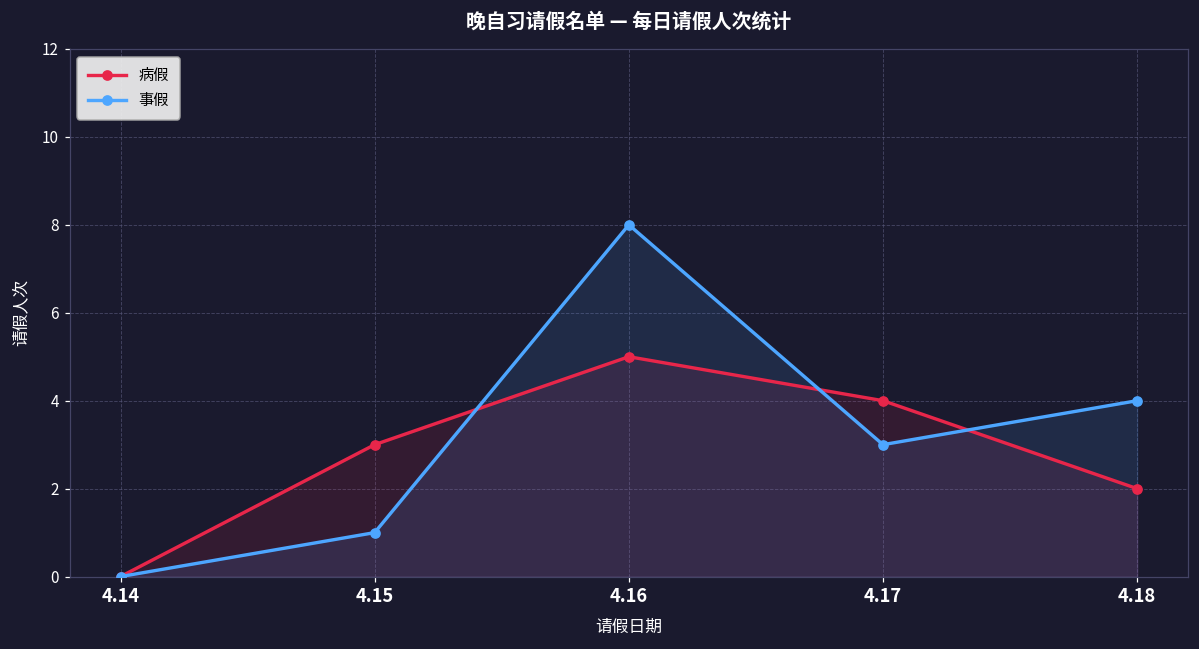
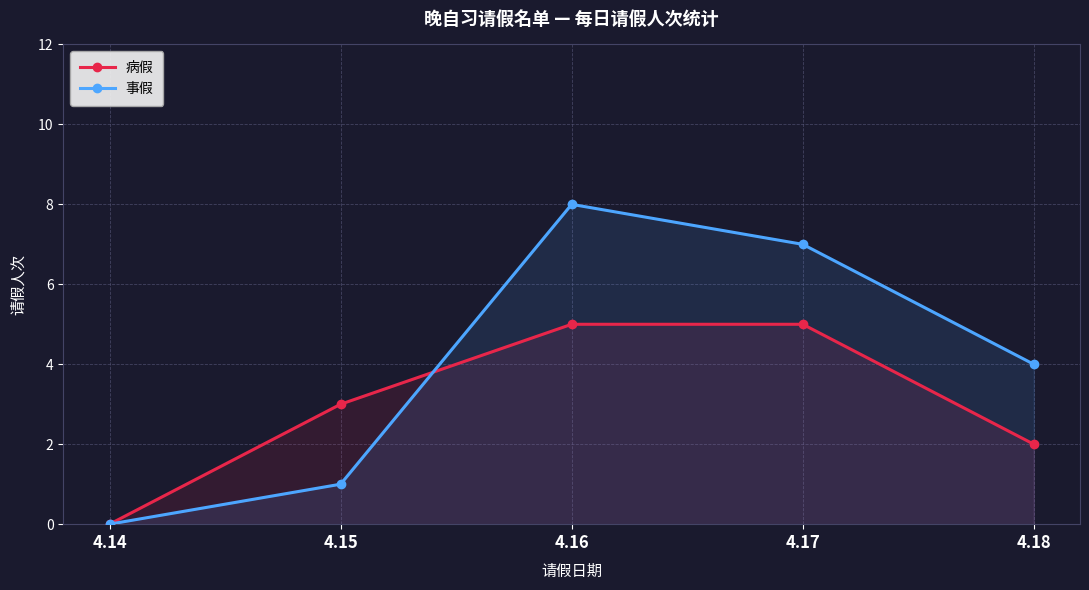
  {
    "病假": {
      "4.15": 3,
      "4.16": 5,
-     "4.17": 4,
+     "4.17": 5,
      "4.18": 2
    },
    "事假": {
      "4.15": 1,
      "4.16": 8,
-     "4.17": 3,
+     "4.17": 7,
      "4.18": 4
    }
  }
